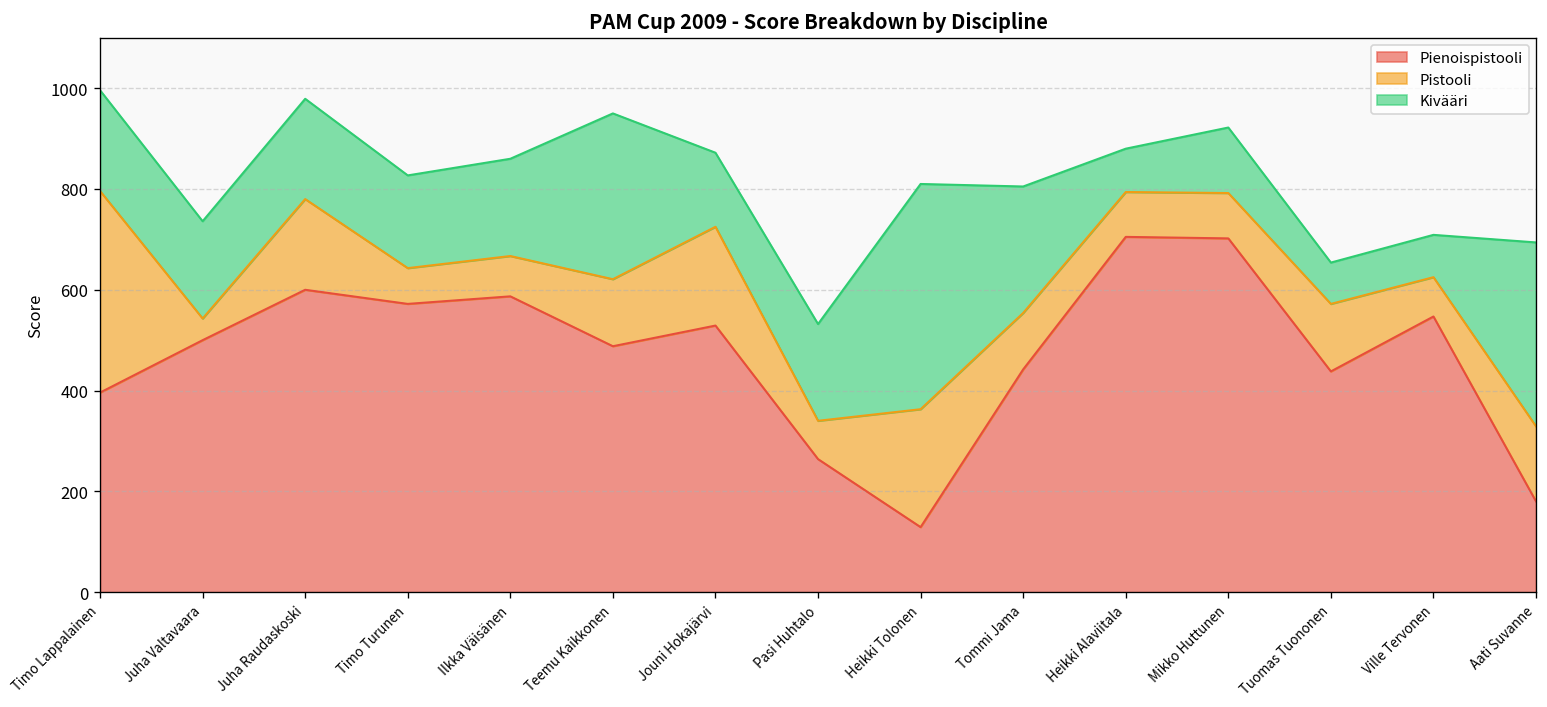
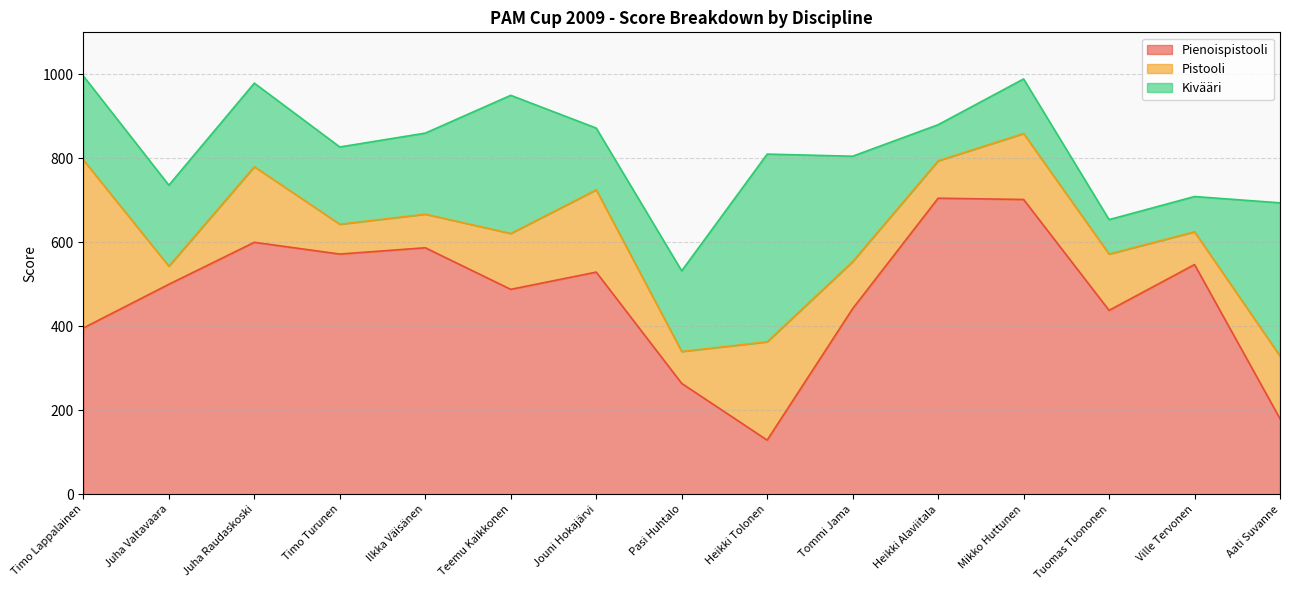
  {
    "Pienoispistooli": {
      "Timo Lappalainen": 400,
      "Juha Valtavaara": 500,
      "Juha Raudaskoski": 600,
      "Timo Turunen": 570,
      "Ilkka Väisänen": 590,
      "Teemu Kaikkonen": 490,
      "Jouni Hokajärvi": 530,
      "Pasi Huhtalo": 260,
      "Heikki Tolonen": 130,
      "Tommi Jama": 440,
      "Heikki Alaviitala": 710,
      "Mikko Huttunen": 700,
      "Tuomas Tuononen": 440,
      "Ville Tervonen": 550,
      "Aati Suvanne": 180
    },
    "Pistooli": {
      "Timo Lappalainen": 400,
      "Juha Valtavaara": 40,
      "Juha Raudaskoski": 180,
      "Timo Turunen": 70,
      "Ilkka Väisänen": 80,
      "Teemu Kaikkonen": 130,
      "Jouni Hokajärvi": 200,
      "Pasi Huhtalo": 80,
      "Heikki Tolonen": 230,
      "Tommi Jama": 110,
      "Heikki Alaviitala": 90,
-     "Mikko Huttunen": 90,
+     "Mikko Huttunen": 160,
      "Tuomas Tuononen": 130,
      "Ville Tervonen": 80,
      "Aati Suvanne": 150
    },
    "Kivääri": {
      "Timo Lappalainen": 200,
      "Juha Valtavaara": 190,
      "Juha Raudaskoski": 200,
      "Timo Turunen": 180,
      "Ilkka Väisänen": 190,
      "Teemu Kaikkonen": 330,
      "Jouni Hokajärvi": 150,
      "Pasi Huhtalo": 190,
      "Heikki Tolonen": 450,
      "Tommi Jama": 250,
      "Heikki Alaviitala": 90,
      "Mikko Huttunen": 130,
      "Tuomas Tuononen": 80,
      "Ville Tervonen": 80,
      "Aati Suvanne": 370
    }
  }
